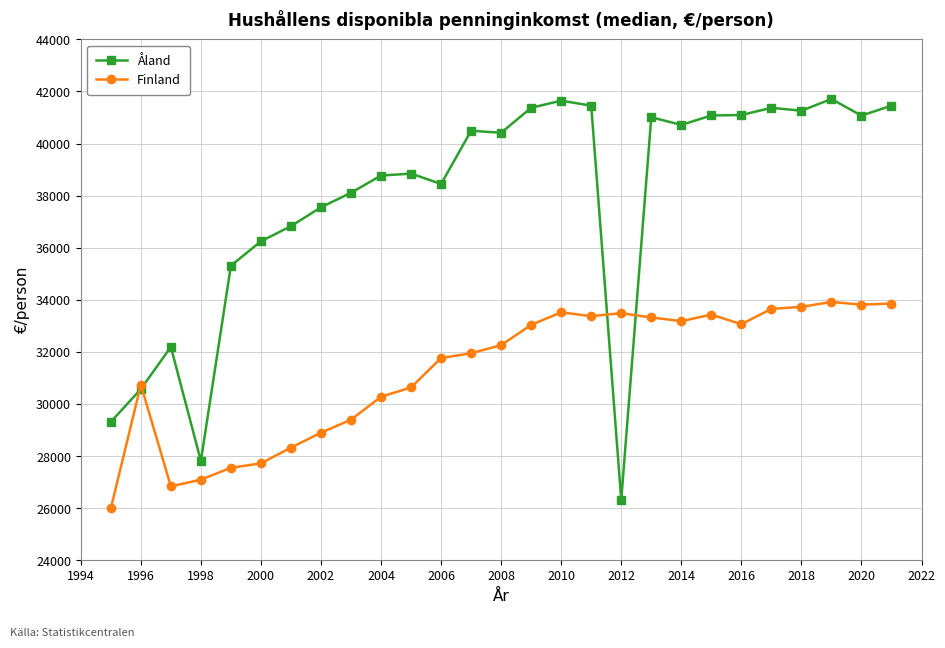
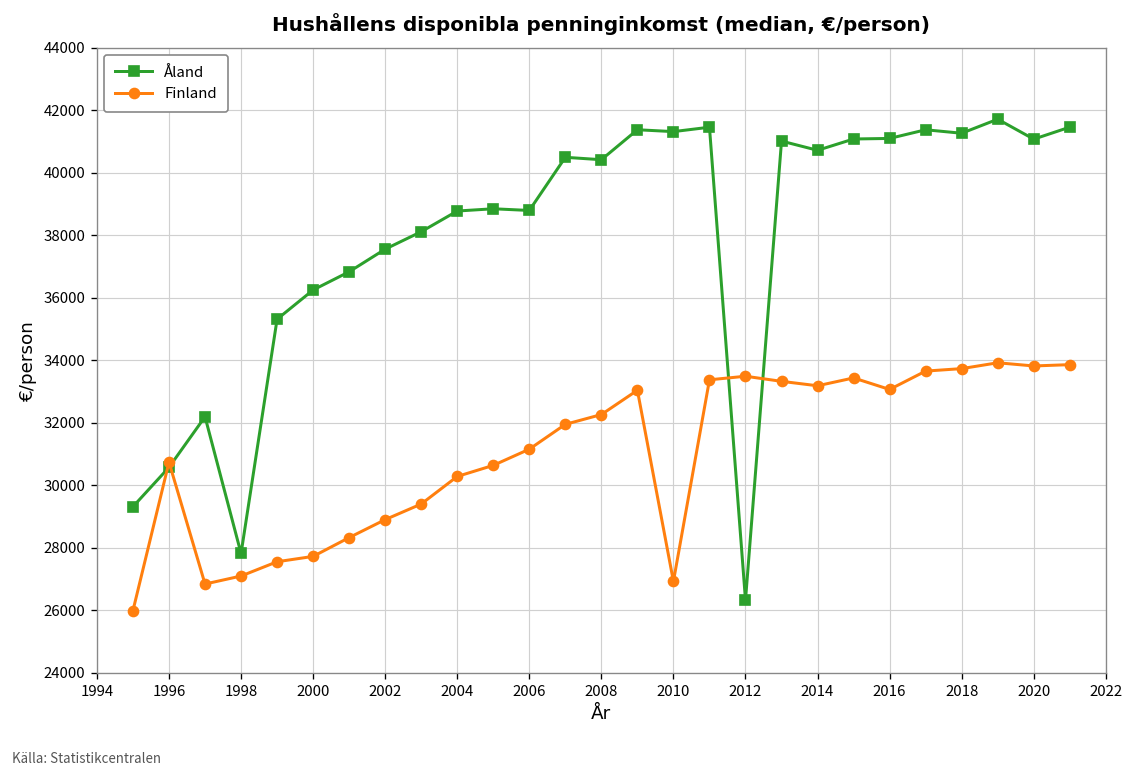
  {
    "Åland": {
      "1996": 30600,
      "1998": 27800,
      "2000": 36200,
      "2002": 37600,
      "2004": 38800,
-     "2006": 38400,
+     "2006": 38800,
      "2008": 40400,
-     "2010": 41600,
+     "2010": 41300,
      "2012": 26300,
      "2014": 40700,
      "2016": 41100,
      "2018": 41300,
      "2020": 41100
    },
    "Finland": {
      "1996": 30700,
      "1998": 27100,
      "2000": 27700,
      "2002": 28900,
      "2004": 30300,
-     "2006": 31800,
+     "2006": 31200,
      "2008": 32300,
-     "2010": 33500,
+     "2010": 26900,
      "2012": 33500,
      "2014": 33200,
      "2016": 33100,
      "2018": 33700,
      "2020": 33800
    }
  }
